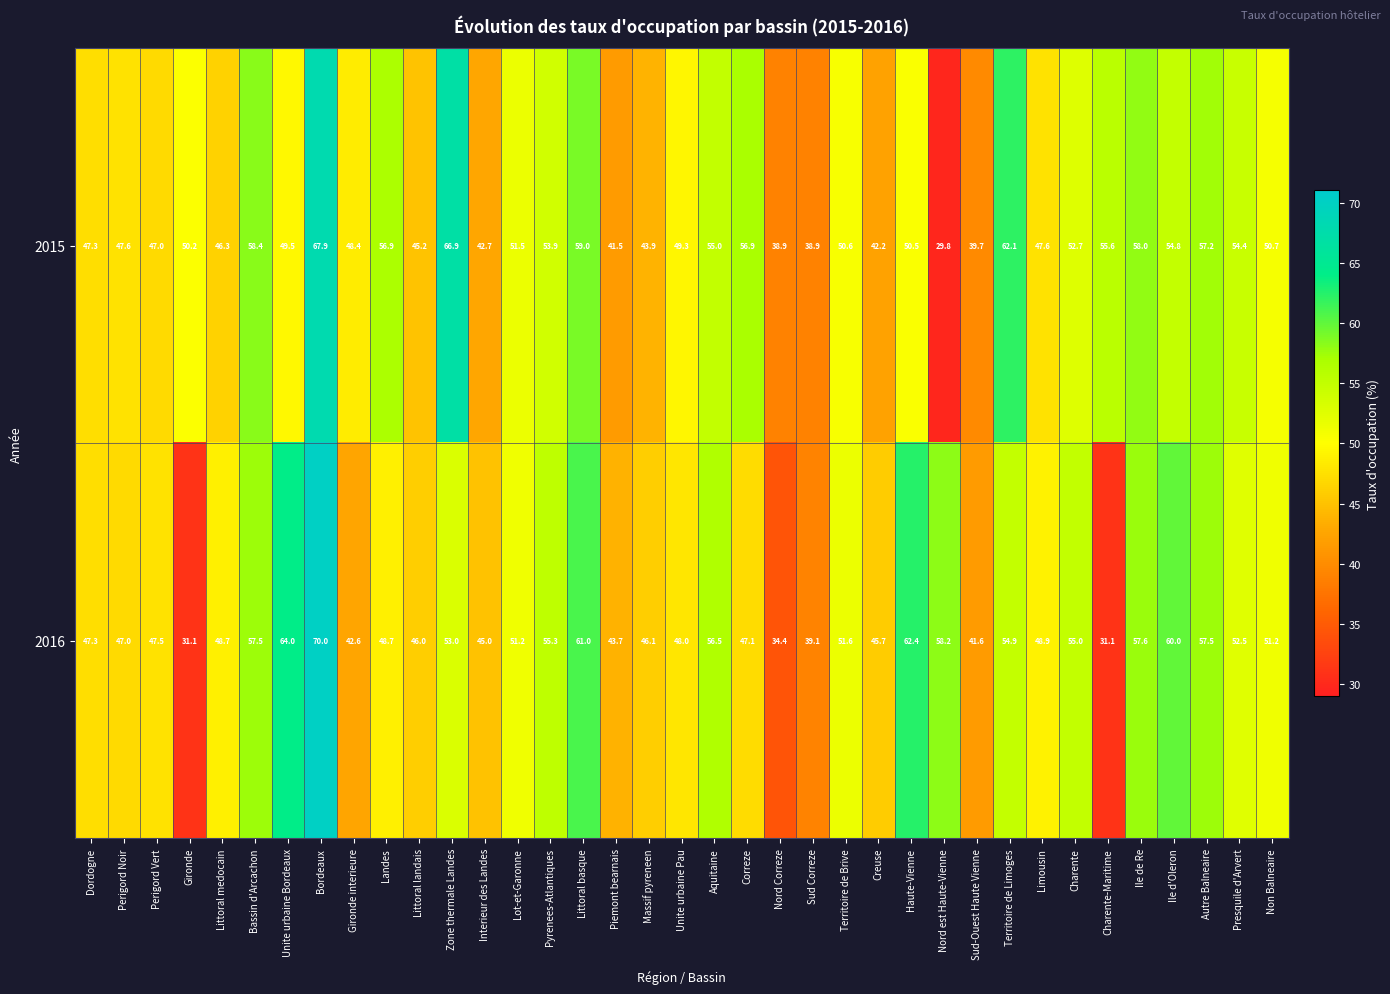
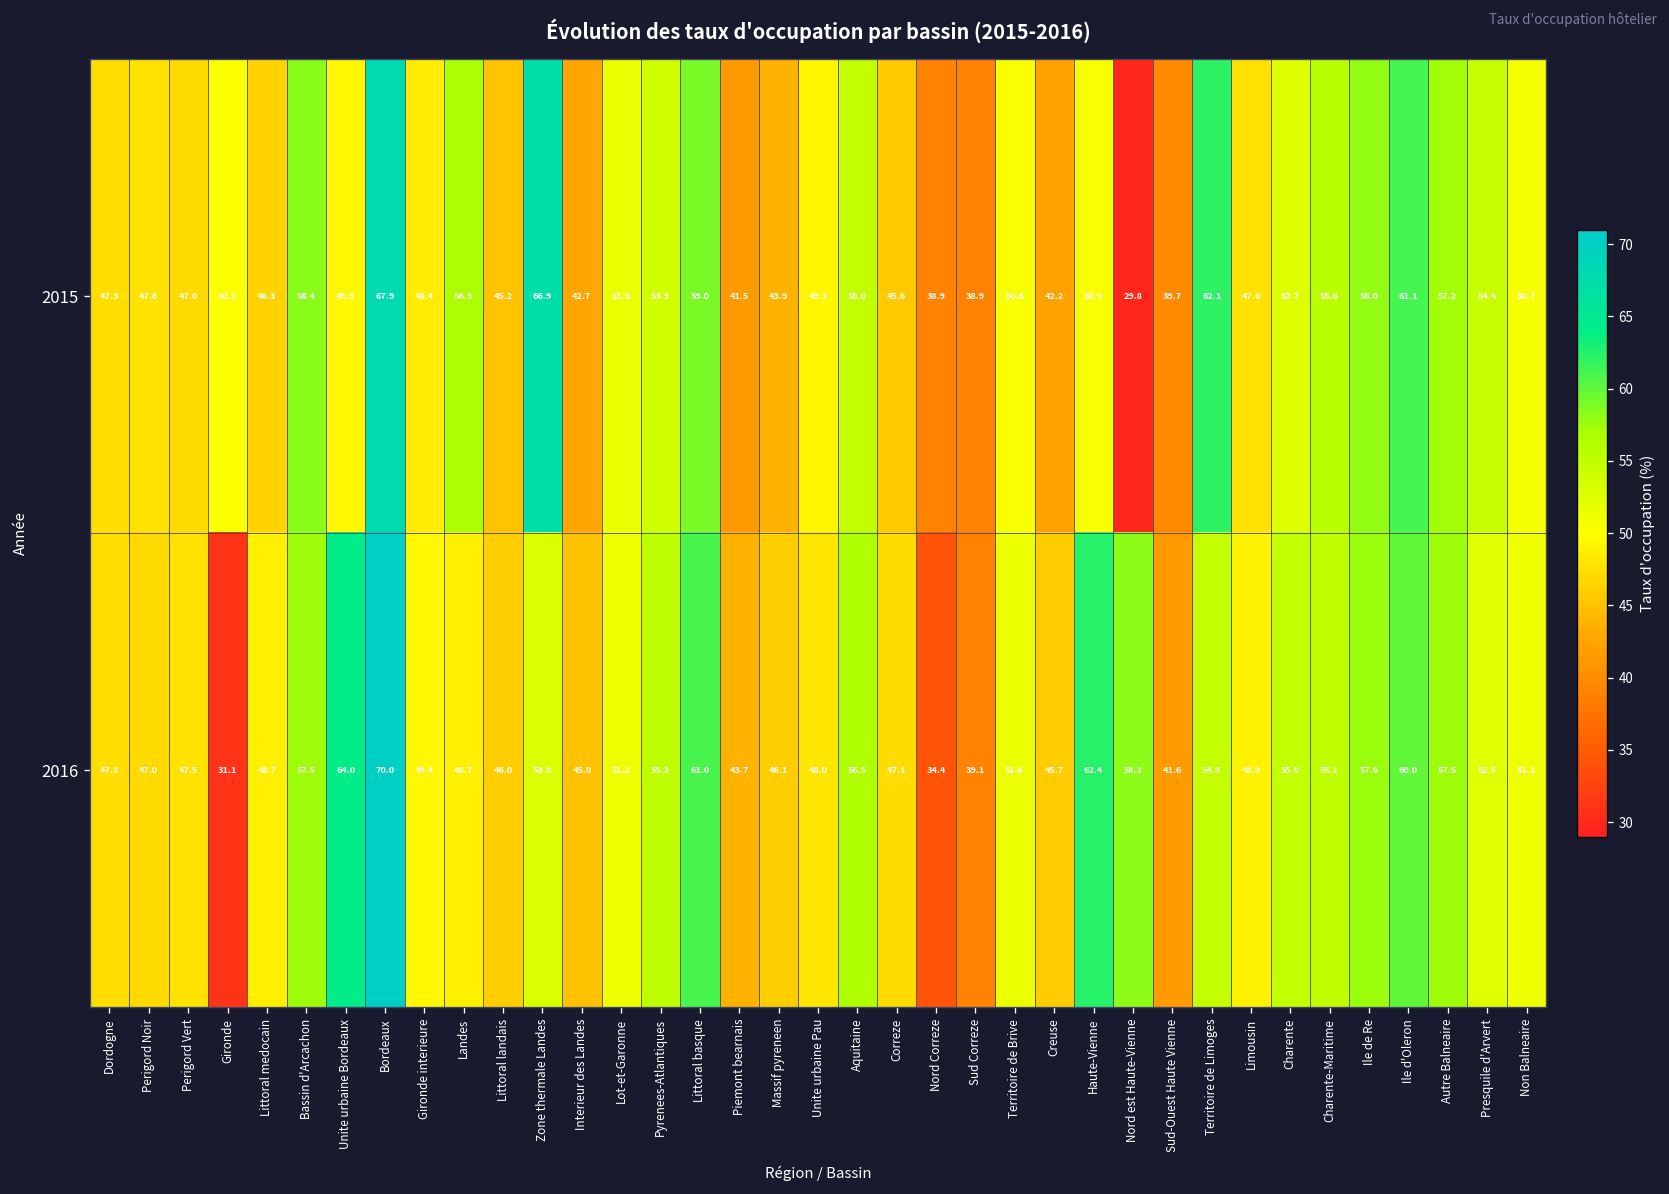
  {
    "2015": {
      "Dordogne": 47.3,
      "Perigord Noir": 47.6,
      "Perigord Vert": 47.0,
      "Gironde": 50.2,
      "Littoral medocain": 46.3,
      "Bassin d'Arcachon": 58.4,
      "Unite urbaine Bordeaux": 49.5,
      "Bordeaux": 67.9,
      "Gironde interieure": 48.4,
      "Landes": 56.9,
      "Littoral landais": 45.2,
      "Zone thermale Landes": 66.9,
      "Interieur des Landes": 42.7,
      "Lot-et-Garonne": 51.5,
      "Pyrenees-Atlantiques": 53.9,
      "Littoral basque": 59.0,
      "Piemont bearnais": 41.5,
      "Massif pyreneen": 43.9,
      "Unite urbaine Pau": 49.3,
      "Aquitaine": 55.0,
-     "Correze": 56.9,
+     "Correze": 45.6,
      "Nord Correze": 38.9,
      "Sud Correze": 38.9,
      "Territoire de Brive": 50.6,
      "Creuse": 42.2,
      "Haute-Vienne": 50.5,
      "Nord est Haute-Vienne": 29.8,
      "Sud-Ouest Haute Vienne": 39.7,
      "Territoire de Limoges": 62.1,
      "Limousin": 47.6,
      "Charente": 52.7,
      "Charente-Maritime": 55.6,
      "Ile de Re": 58.0,
-     "Ile d'Oleron": 54.8,
+     "Ile d'Oleron": 61.1,
      "Autre Balneaire": 57.2,
      "Presquile d'Arvert": 54.4,
      "Non Balneaire": 50.7
    },
    "2016": {
      "Dordogne": 47.3,
      "Perigord Noir": 47.0,
      "Perigord Vert": 47.5,
      "Gironde": 31.1,
      "Littoral medocain": 48.7,
      "Bassin d'Arcachon": 57.5,
      "Unite urbaine Bordeaux": 64.0,
      "Bordeaux": 70.0,
-     "Gironde interieure": 42.6,
+     "Gironde interieure": 49.4,
      "Landes": 48.7,
      "Littoral landais": 46.0,
      "Zone thermale Landes": 53.0,
      "Interieur des Landes": 45.0,
      "Lot-et-Garonne": 51.2,
      "Pyrenees-Atlantiques": 55.3,
      "Littoral basque": 61.0,
      "Piemont bearnais": 43.7,
      "Massif pyreneen": 46.1,
      "Unite urbaine Pau": 48.0,
      "Aquitaine": 56.5,
      "Correze": 47.1,
      "Nord Correze": 34.4,
      "Sud Correze": 39.1,
      "Territoire de Brive": 51.6,
      "Creuse": 45.7,
      "Haute-Vienne": 62.4,
      "Nord est Haute-Vienne": 58.2,
      "Sud-Ouest Haute Vienne": 41.6,
      "Territoire de Limoges": 54.9,
      "Limousin": 48.9,
      "Charente": 55.0,
-     "Charente-Maritime": 31.1,
+     "Charente-Maritime": 55.1,
      "Ile de Re": 57.6,
      "Ile d'Oleron": 60.0,
      "Autre Balneaire": 57.5,
      "Presquile d'Arvert": 52.5,
      "Non Balneaire": 51.2
    }
  }
